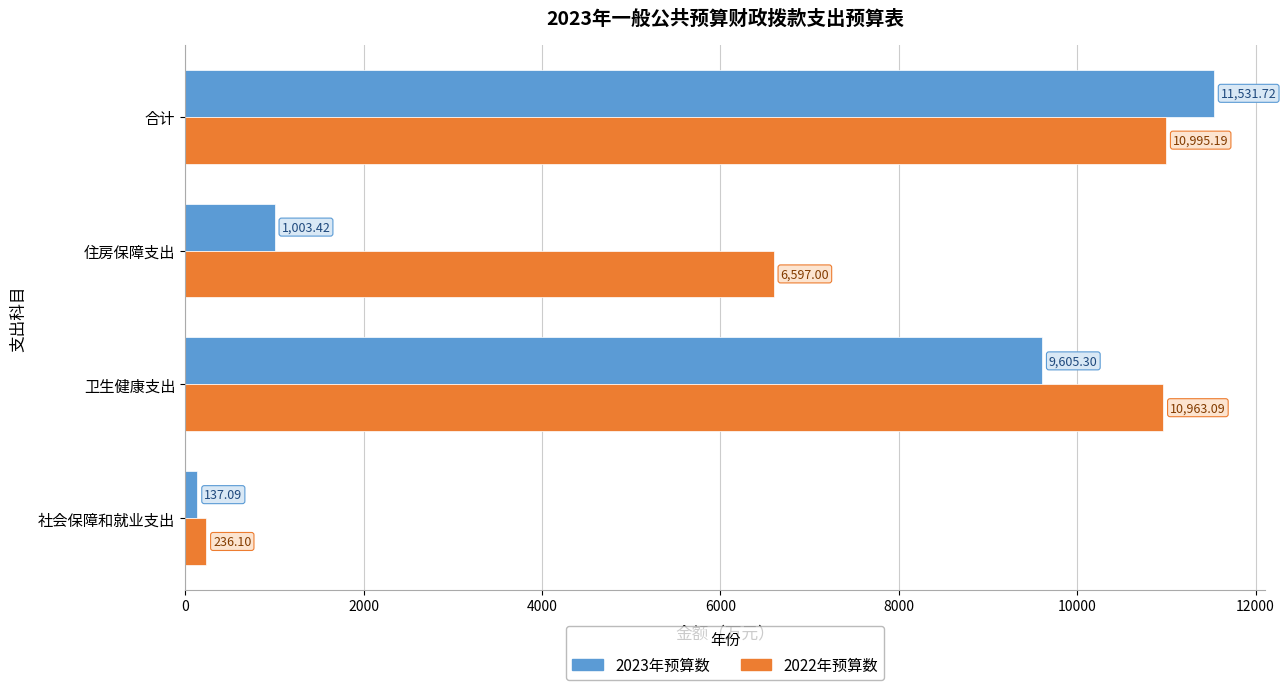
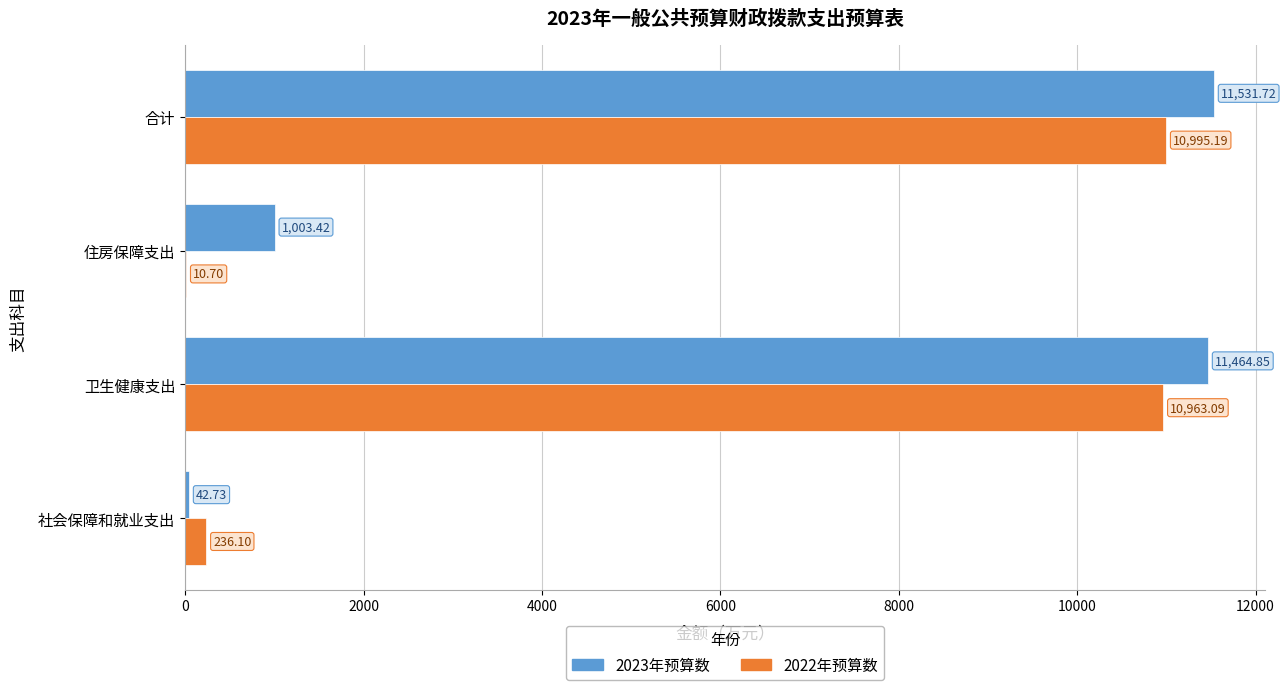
  {
    "2023年预算数": {
-     "卫生健康支出": "9,605.30",
-     "社会保障和就业支出": "137.09"
+     "卫生健康支出": "11,464.85",
+     "社会保障和就业支出": "42.73"
    },
    "2022年预算数": {
-     "住房保障支出": "6,597.00"
+     "住房保障支出": "10.70"
    }
  }
